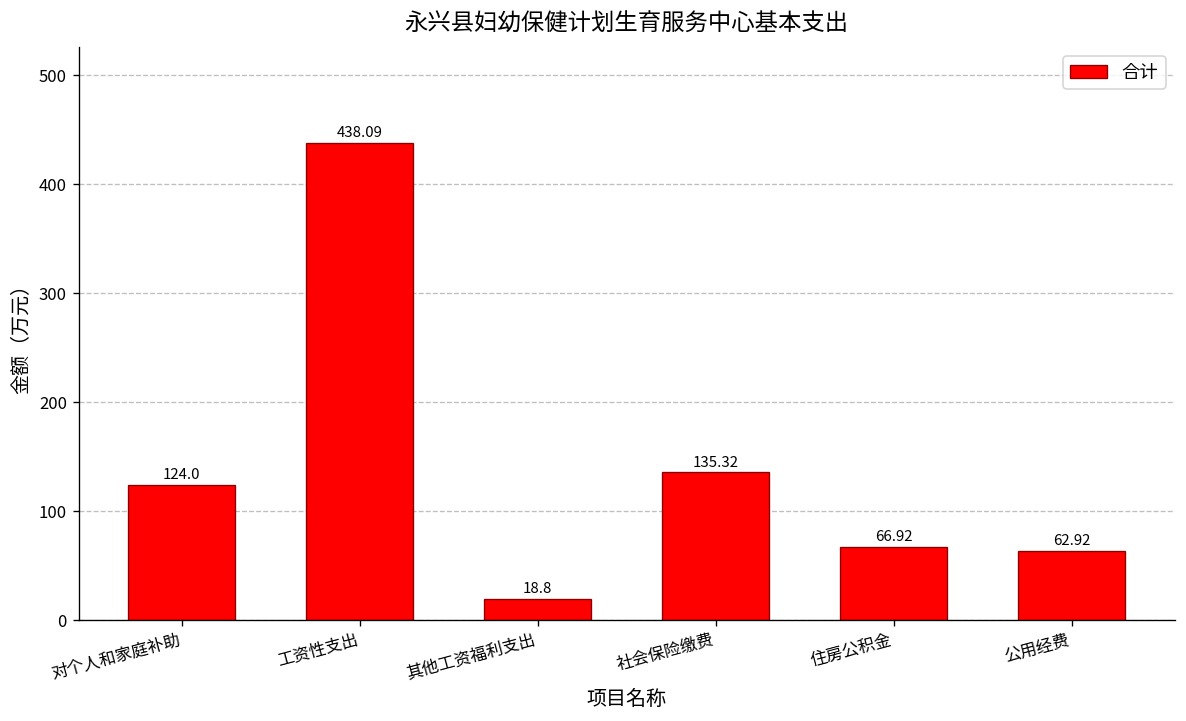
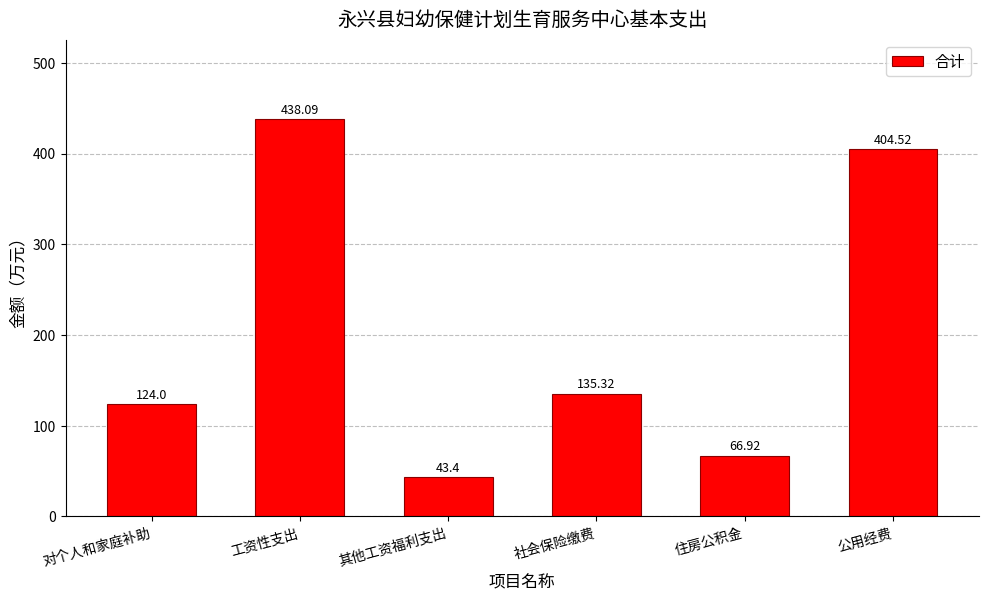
  {
    "对个人和家庭补助": 124.0,
    "工资性支出": 438.09,
-   "其他工资福利支出": 18.8,
+   "其他工资福利支出": 43.4,
    "社会保险缴费": 135.32,
    "住房公积金": 66.92,
-   "公用经费": 62.92
+   "公用经费": 404.52
  }
